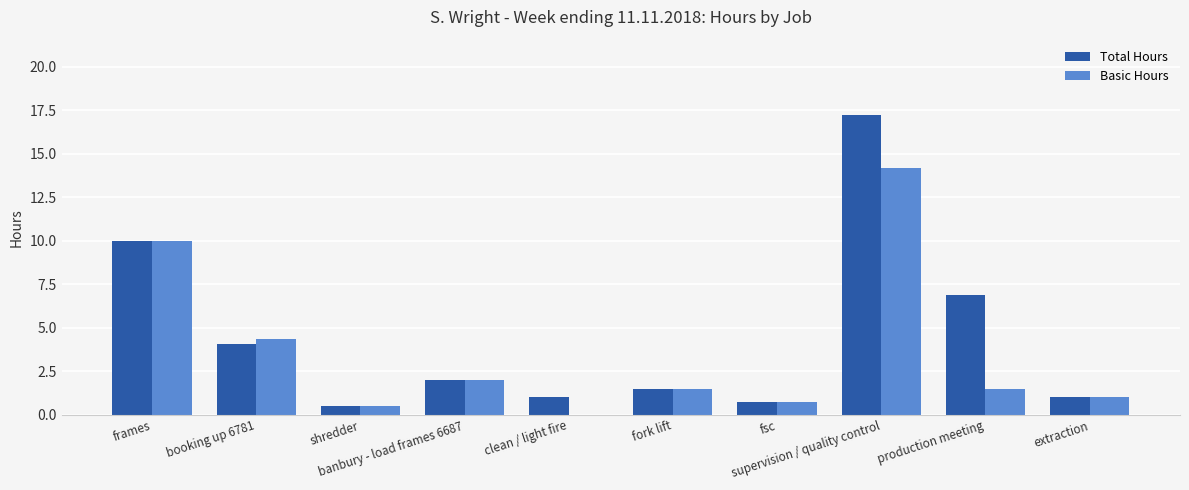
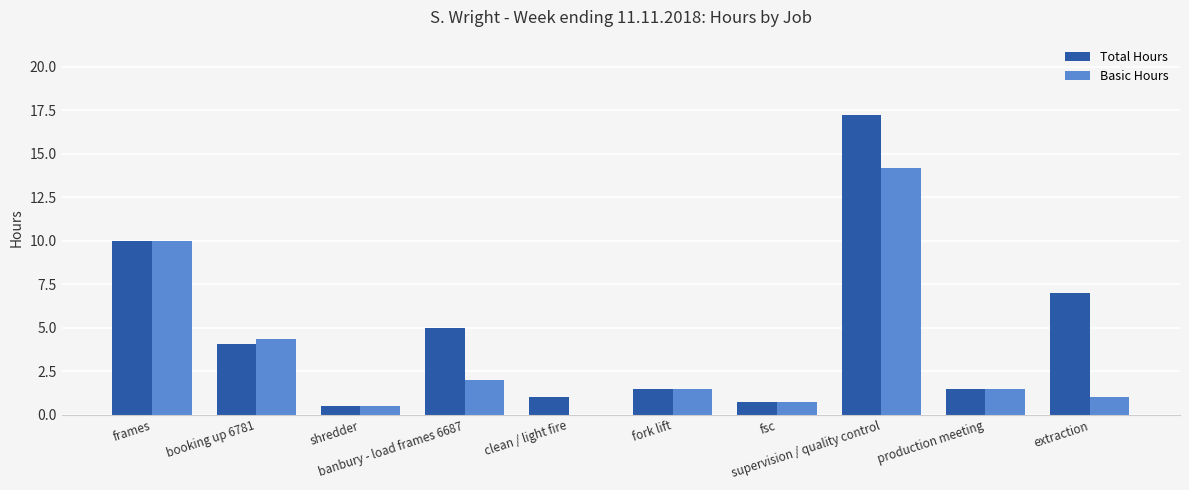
  {
    "Total Hours": {
      "frames": 10.0,
      "booking up 6781": 4.1,
      "shredder": 0.5,
-     "banbury - load frames 6687": 2,
+     "banbury - load frames 6687": 5,
      "clean / light fire": 1.0,
      "fork lift": 1.5,
      "fsc": 0.8,
      "supervision / quality control": 17.3,
-     "production meeting": 6.9,
-     "extraction": 1
+     "production meeting": 1.5,
+     "extraction": 7
    },
    "Basic Hours": {
      "frames": 10.0,
      "booking up 6781": 4.3,
      "shredder": 0.5,
      "banbury - load frames 6687": 2.0,
      "clean / light fire": 0.0,
      "fork lift": 1.5,
      "fsc": 0.8,
      "supervision / quality control": 14.2,
      "production meeting": 1.5,
      "extraction": 1.0
    }
  }
